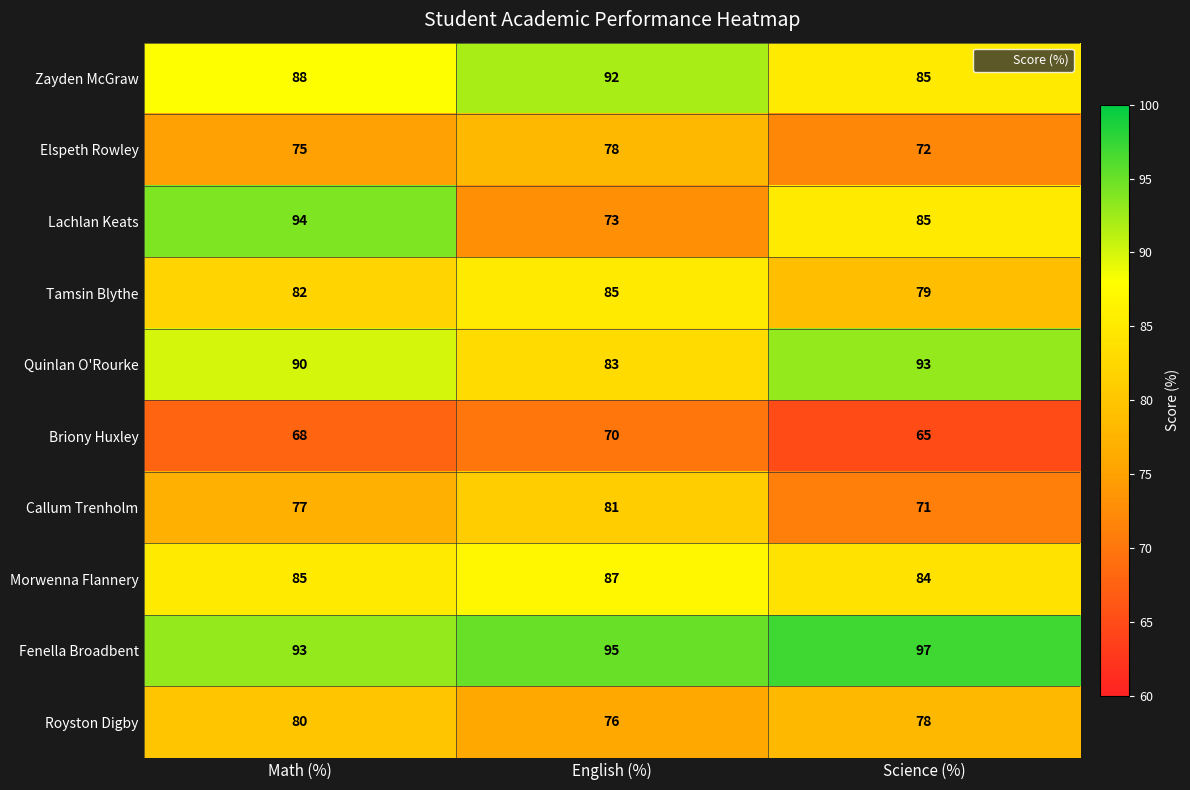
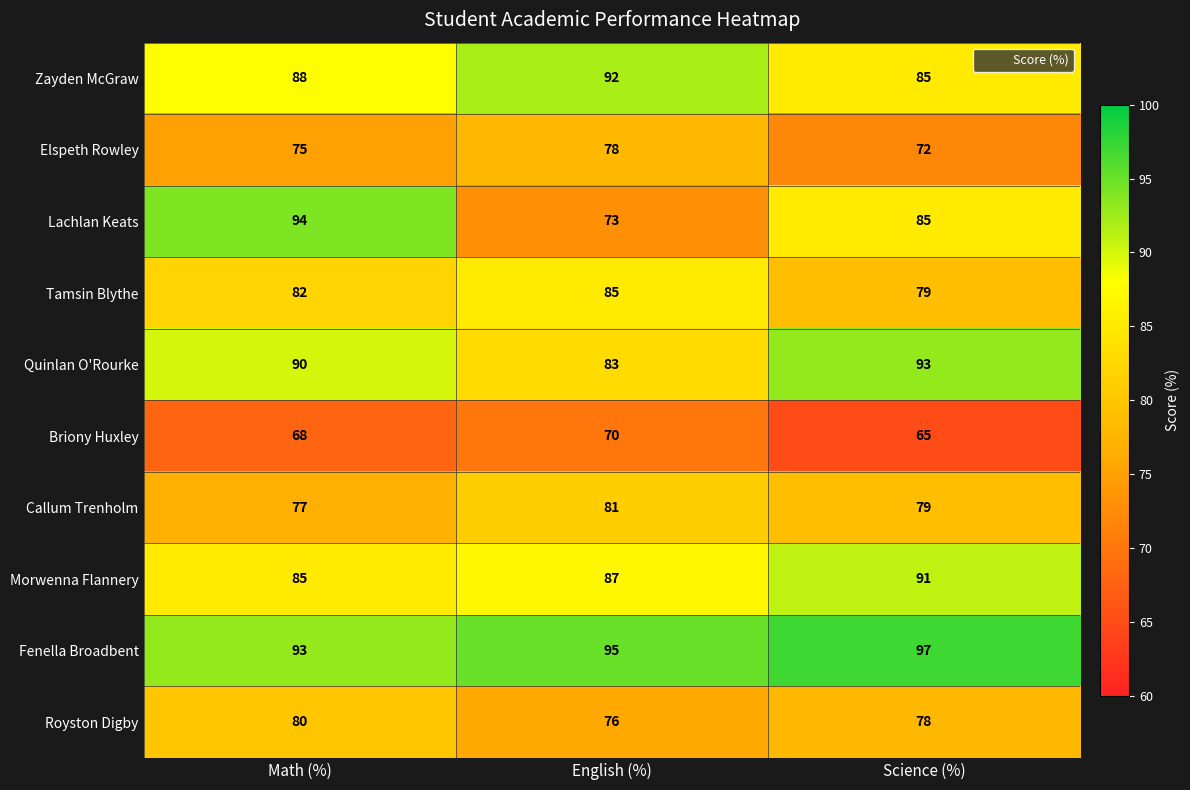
  {
    "Zayden McGraw": {
      "Math (%)": 88,
      "English (%)": 92,
      "Science (%)": 85
    },
    "Elspeth Rowley": {
      "Math (%)": 75,
      "English (%)": 78,
      "Science (%)": 72
    },
    "Lachlan Keats": {
      "Math (%)": 94,
      "English (%)": 73,
      "Science (%)": 85
    },
    "Tamsin Blythe": {
      "Math (%)": 82,
      "English (%)": 85,
      "Science (%)": 79
    },
    "Quinlan O'Rourke": {
      "Math (%)": 90,
      "English (%)": 83,
      "Science (%)": 93
    },
    "Briony Huxley": {
      "Math (%)": 68,
      "English (%)": 70,
      "Science (%)": 65
    },
    "Callum Trenholm": {
      "Math (%)": 77,
      "English (%)": 81,
-     "Science (%)": 71
+     "Science (%)": 79
    },
    "Morwenna Flannery": {
      "Math (%)": 85,
      "English (%)": 87,
-     "Science (%)": 84
+     "Science (%)": 91
    },
    "Fenella Broadbent": {
      "Math (%)": 93,
      "English (%)": 95,
      "Science (%)": 97
    },
    "Royston Digby": {
      "Math (%)": 80,
      "English (%)": 76,
      "Science (%)": 78
    }
  }
